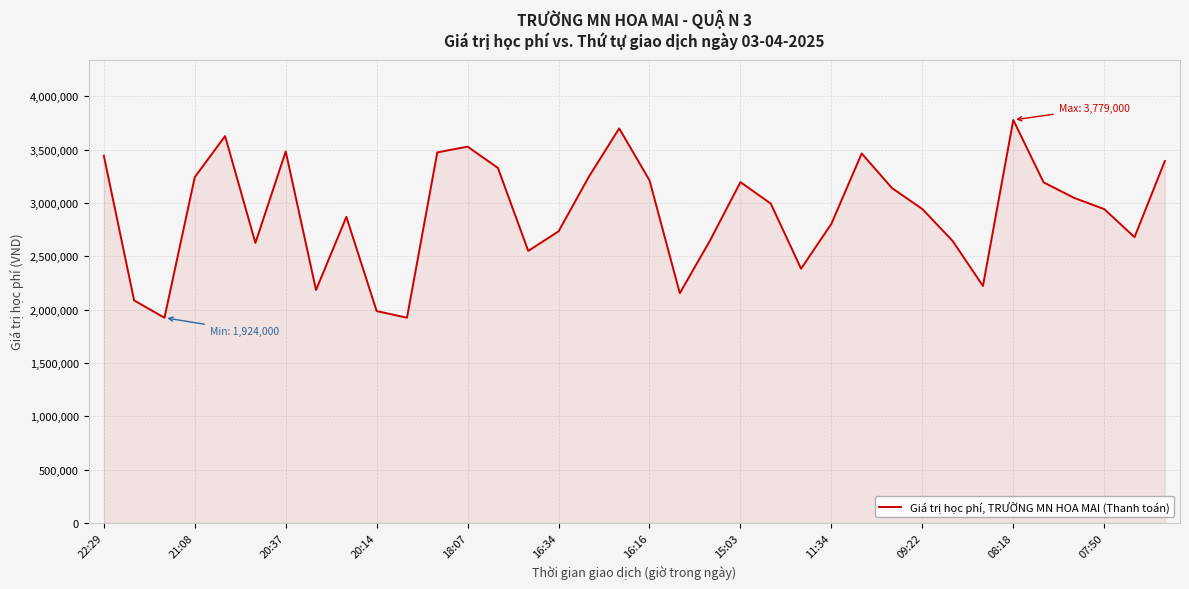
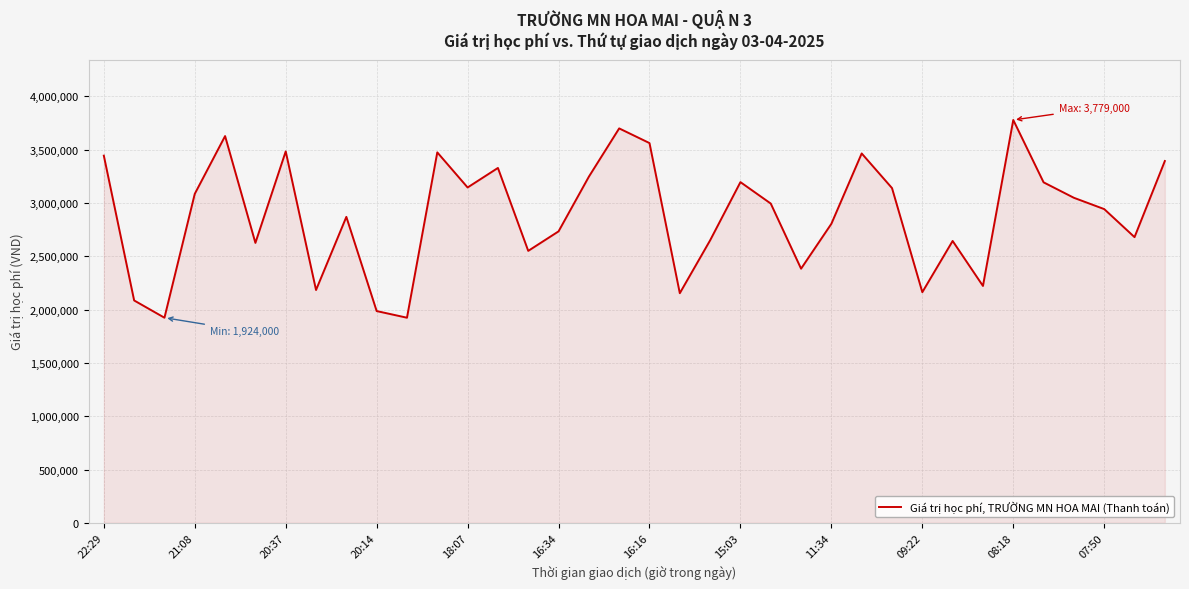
  {
    "22:29": "3,440,000",
-   "21:08": "3,240,000",
+   "21:08": "3,090,000",
    "20:37": "3,480,000",
    "20:14": "1,990,000",
-   "18:07": "3,530,000",
+   "18:07": "3,150,000",
    "16:34": "2,730,000",
-   "16:16": "3,210,000",
+   "16:16": "3,560,000",
    "15:03": "3,200,000",
    "11:34": "2,810,000",
-   "09:22": "2,940,000",
+   "09:22": "2,160,000",
    "07:50": "2,940,000"
  }
